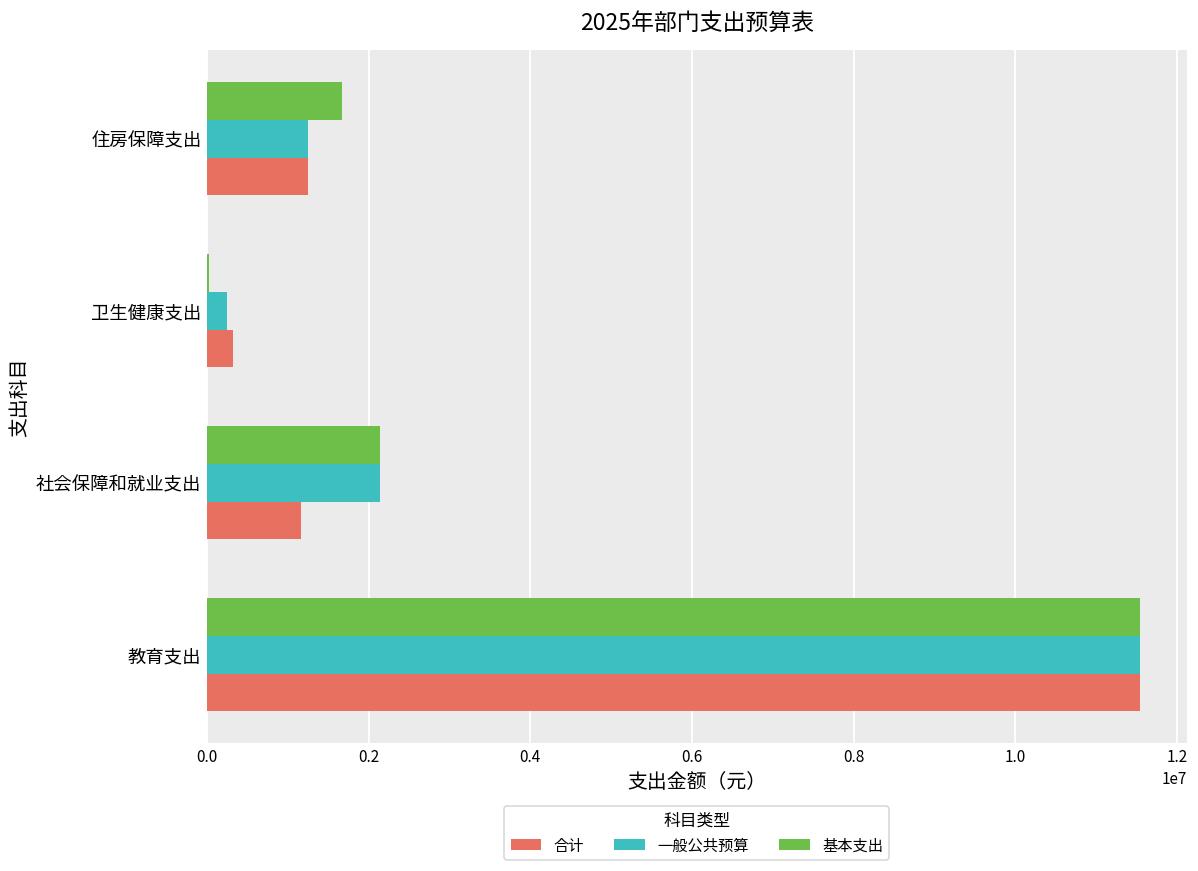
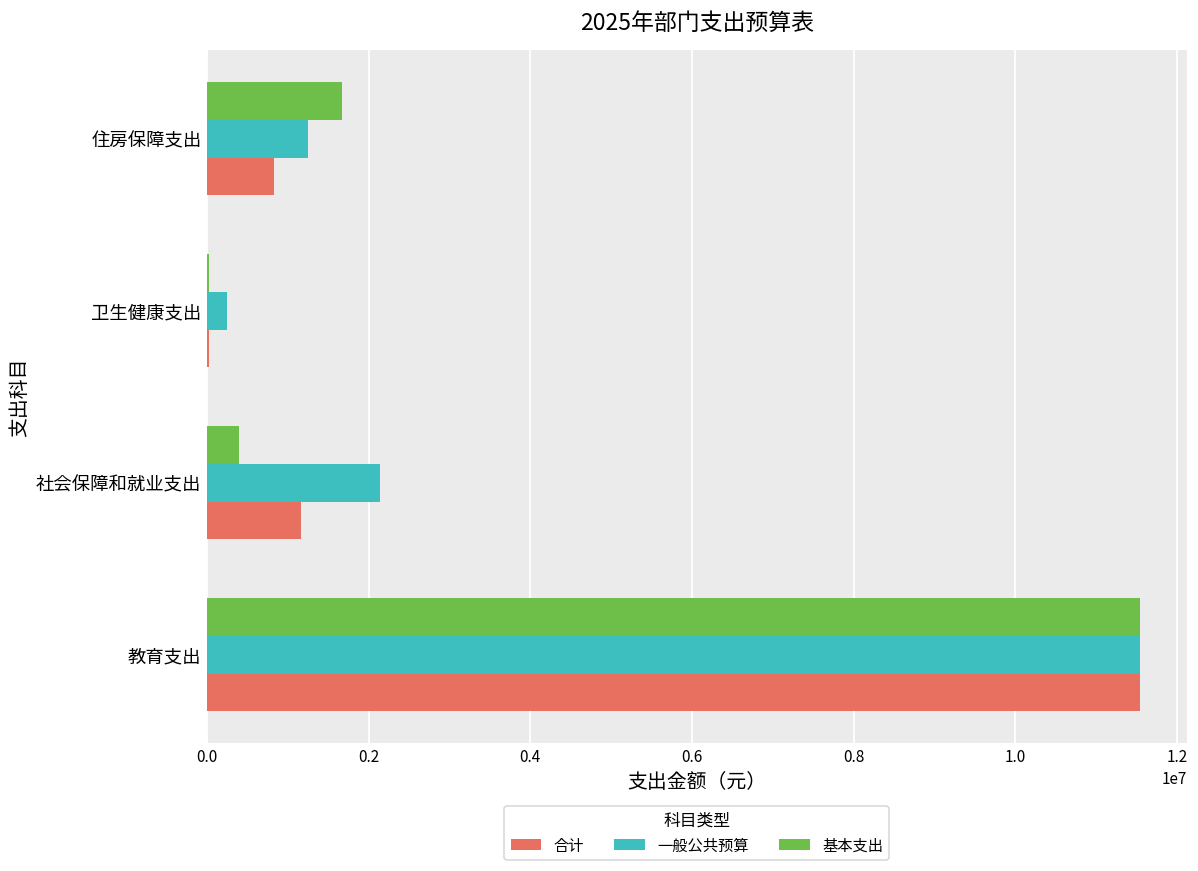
  {
    "合计": {
-     "住房保障支出": 1300000,
-     "卫生健康支出": 300000,
+     "住房保障支出": 800000,
+     "卫生健康支出": 0,
      "社会保障和就业支出": 1200000,
      "教育支出": 11500000
    },
    "一般公共预算": {
      "住房保障支出": 1300000,
      "卫生健康支出": 300000,
      "社会保障和就业支出": 2100000,
      "教育支出": 11500000
    },
    "基本支出": {
      "住房保障支出": 1700000,
-     "社会保障和就业支出": 2100000,
+     "社会保障和就业支出": 400000,
      "教育支出": 11500000
    }
  }
